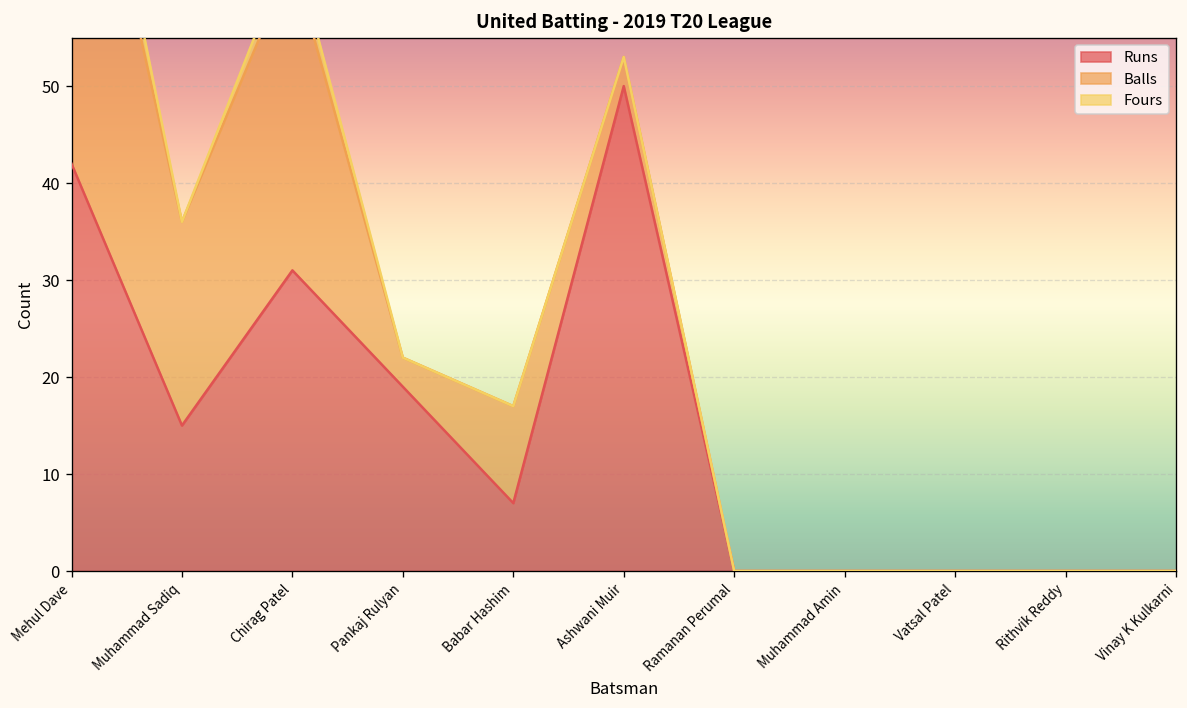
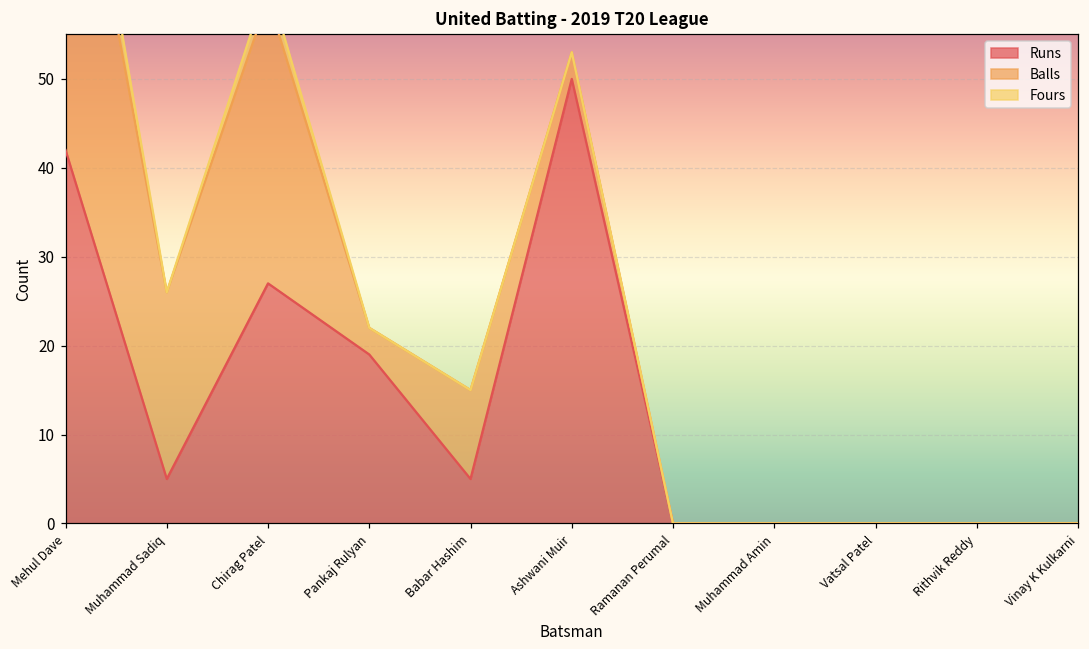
  {
    "Runs": {
      "Mehul Dave": 42,
-     "Muhammad Sadiq": 15,
-     "Chirag Patel": 31,
+     "Muhammad Sadiq": 5,
+     "Chirag Patel": 27,
      "Pankaj Rulyan": 19,
-     "Babar Hashim": 7,
+     "Babar Hashim": 5,
      "Ashwani Muir": 50
    }
  }
